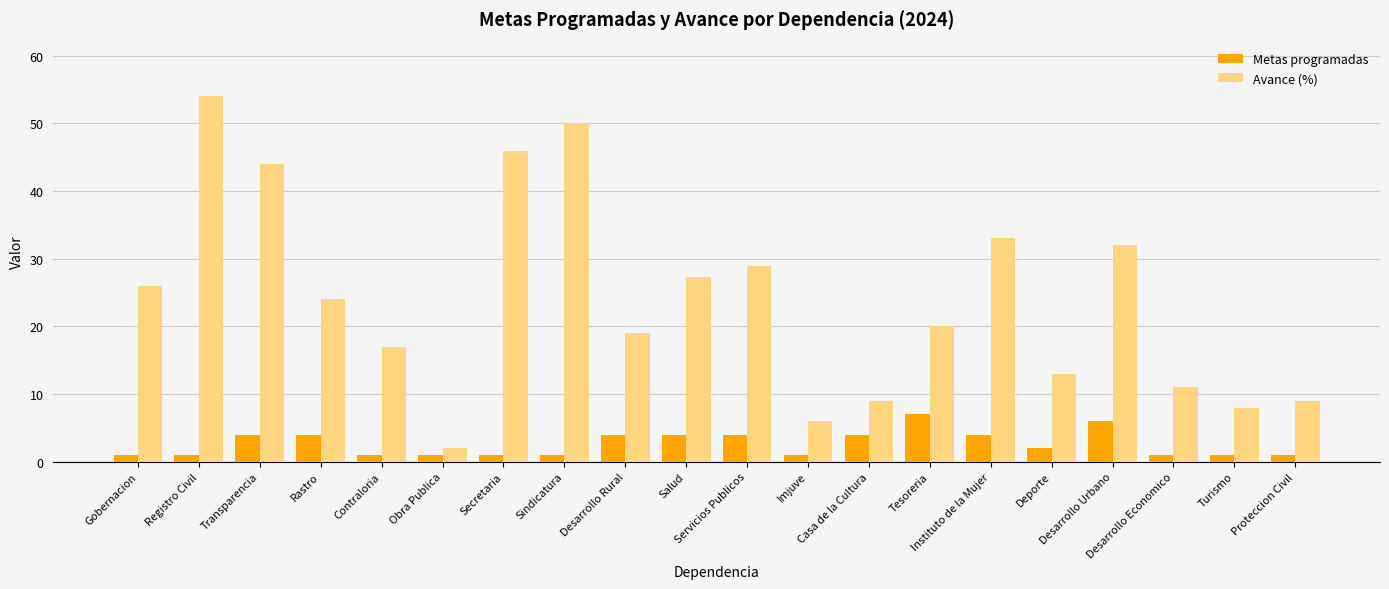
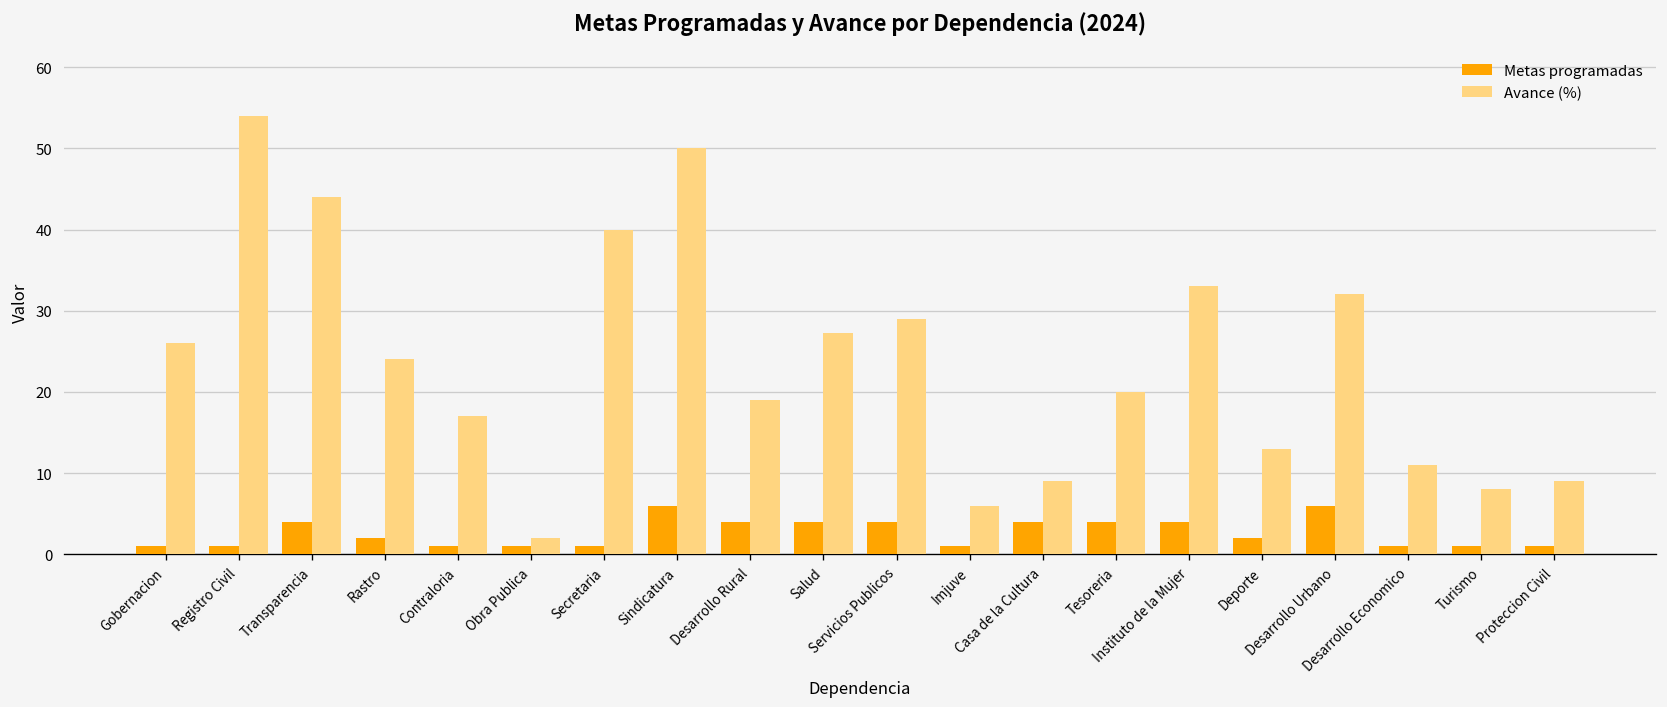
  {
    "Metas programadas": {
      "Gobernacion": 1,
      "Registro Civil": 1,
      "Transparencia": 4,
-     "Rastro": 4,
+     "Rastro": 2,
      "Contraloria": 1,
      "Obra Publica": 1,
      "Secretaria": 1,
-     "Sindicatura": 1,
+     "Sindicatura": 6,
      "Desarrollo Rural": 4,
      "Salud": 4,
      "Servicios Publicos": 4,
      "Imjuve": 1,
      "Casa de la Cultura": 4,
-     "Tesoreria": 7,
+     "Tesoreria": 4,
      "Instituto de la Mujer": 4,
      "Deporte": 2,
      "Desarrollo Urbano": 6,
      "Desarrollo Economico": 1,
      "Turismo": 1,
      "Proteccion Civil": 1
    },
    "Avance (%)": {
      "Gobernacion": 26,
      "Registro Civil": 54,
      "Transparencia": 44,
      "Rastro": 24,
      "Contraloria": 17,
      "Obra Publica": 2,
-     "Secretaria": 46,
+     "Secretaria": 40,
      "Sindicatura": 50,
      "Desarrollo Rural": 19,
      "Salud": 27,
      "Servicios Publicos": 29,
      "Imjuve": 6,
      "Casa de la Cultura": 9,
      "Tesoreria": 20,
      "Instituto de la Mujer": 33,
      "Deporte": 13,
      "Desarrollo Urbano": 32,
      "Desarrollo Economico": 11,
      "Turismo": 8,
      "Proteccion Civil": 9
    }
  }
